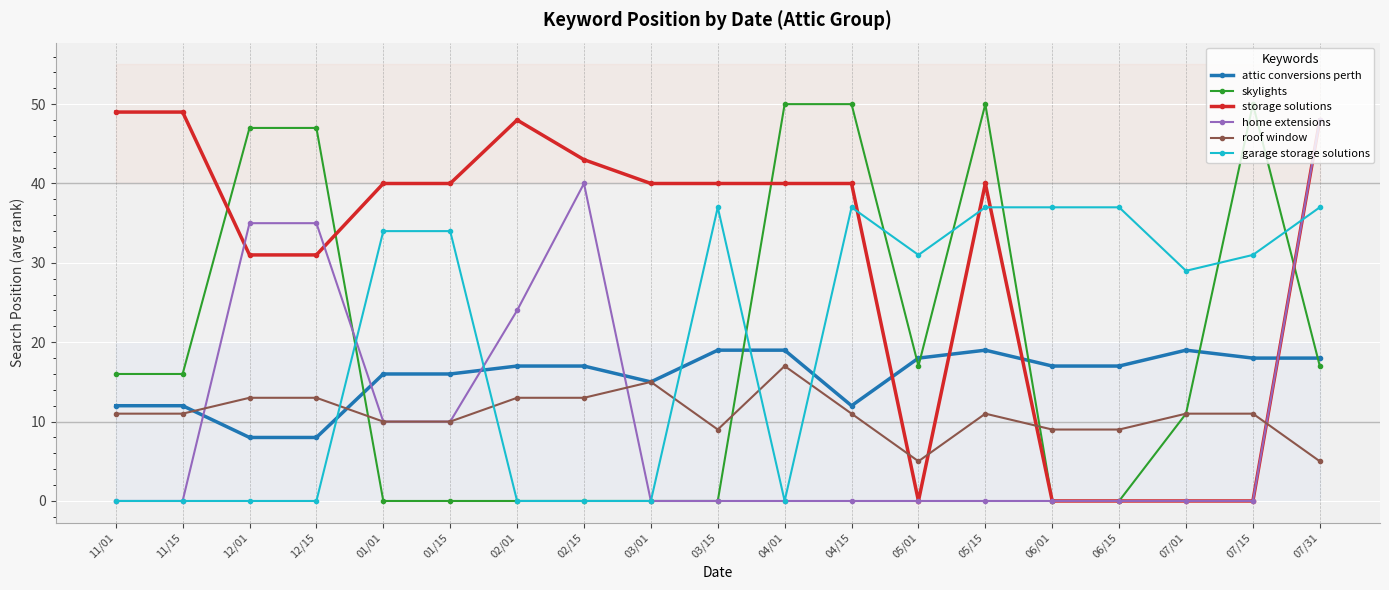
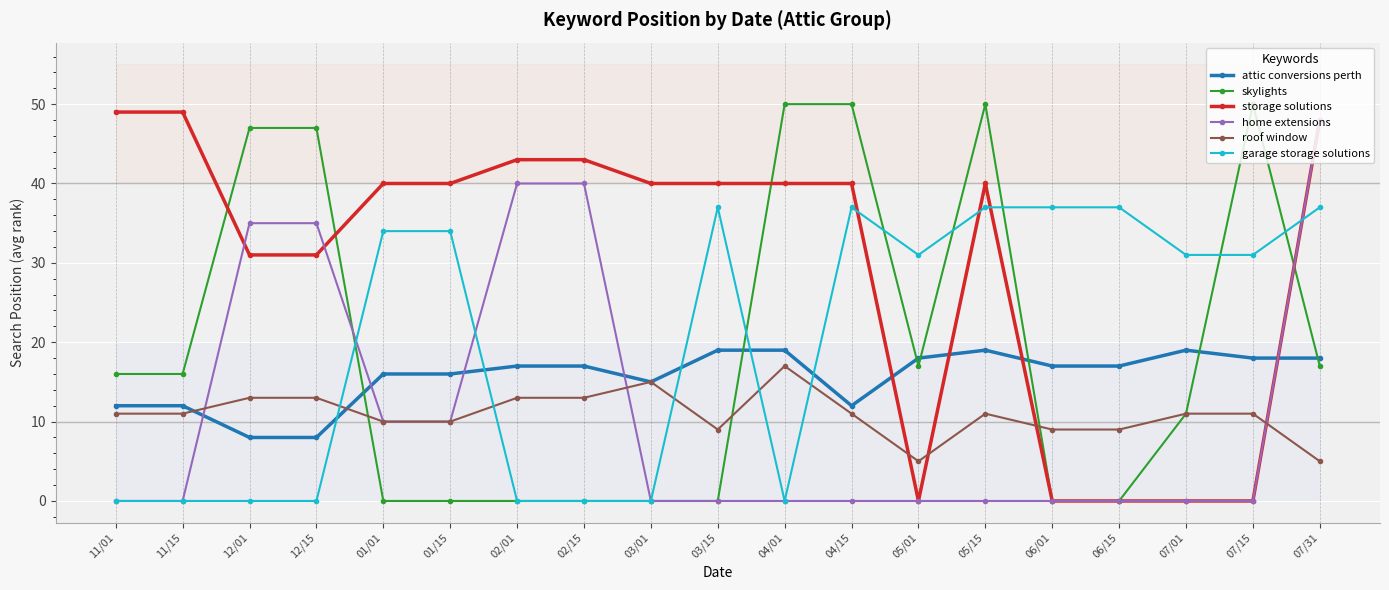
  {
    "attic conversions perth": {
      "11/01": 12,
      "11/15": 12,
      "12/01": 8,
      "12/15": 8,
      "01/01": 16,
      "01/15": 16,
      "02/01": 17,
      "02/15": 17,
      "03/15": 19,
      "04/01": 19,
      "04/15": 12,
      "05/01": 18,
      "05/15": 19,
      "06/01": 17,
      "06/15": 17,
      "07/01": 19,
      "07/15": 18,
      "07/31": 18
    },
    "skylights": {
      "11/01": 16,
      "11/15": 16,
      "12/01": 47,
      "12/15": 47,
      "01/01": 0,
      "01/15": 0,
      "04/01": 50,
      "04/15": 50,
      "05/01": 17,
      "05/15": 50,
      "07/31": 17
    },
    "storage solutions": {
      "11/01": 49,
      "11/15": 49,
      "12/01": 31,
      "12/15": 31,
      "01/01": 40,
      "01/15": 40,
-     "02/01": 48,
+     "02/01": 43,
      "02/15": 43,
      "03/01": 40,
      "03/15": 40,
      "04/01": 40,
      "04/15": 40,
      "05/15": 40
    },
    "home extensions": {
      "12/01": 35,
      "12/15": 35,
-     "02/01": 24,
+     "02/01": 40,
      "02/15": 40,
      "04/15": 0,
      "05/15": 0
    },
    "roof window": {
      "11/01": 11,
      "11/15": 11,
      "12/01": 13,
      "12/15": 13,
      "02/01": 13,
      "02/15": 13,
      "03/15": 9,
      "04/01": 17,
      "04/15": 11,
      "05/01": 5,
      "05/15": 11,
      "06/01": 9,
      "06/15": 9,
      "07/15": 11,
      "07/31": 5
    },
    "garage storage solutions": {
      "12/01": 0,
      "12/15": 0,
      "01/01": 34,
      "01/15": 34,
      "03/15": 37,
      "04/15": 37,
      "05/01": 31,
      "05/15": 37,
      "06/01": 37,
      "06/15": 37,
-     "07/01": 29,
+     "07/01": 31,
      "07/15": 31,
      "07/31": 37
    }
  }
